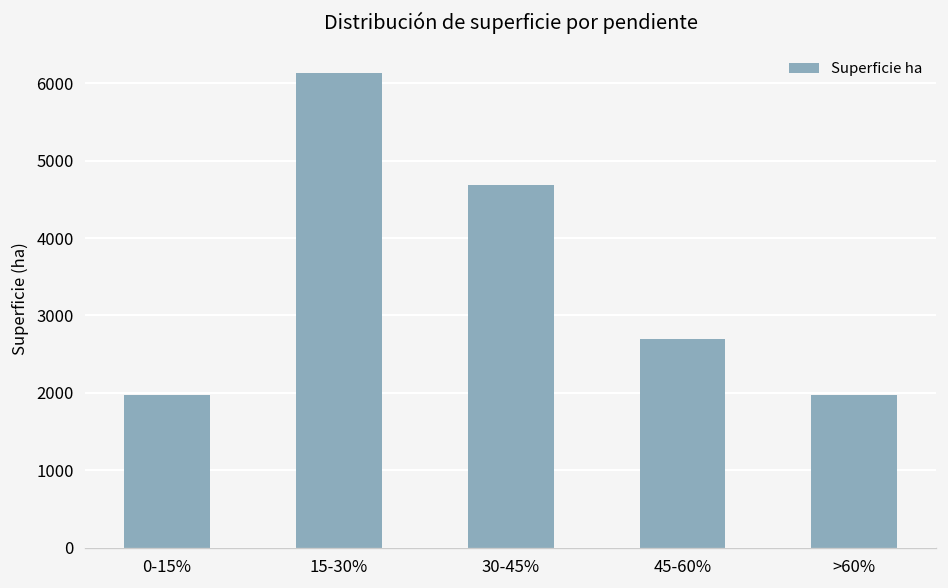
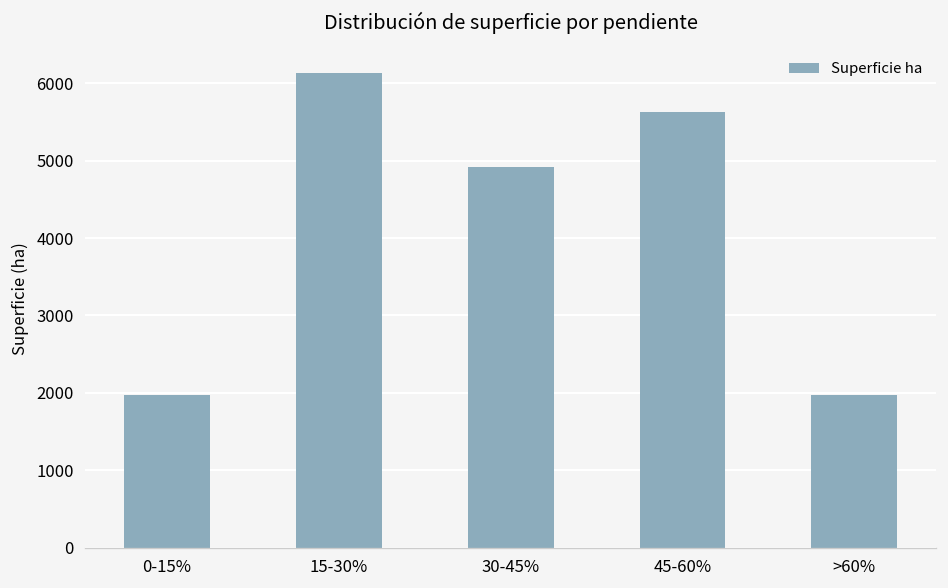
  {
    "0-15%": 2000,
    "15-30%": 6100,
-   "30-45%": 4700,
-   "45-60%": 2700,
+   "30-45%": 4900,
+   "45-60%": 5600,
    ">60%": 2000
  }
